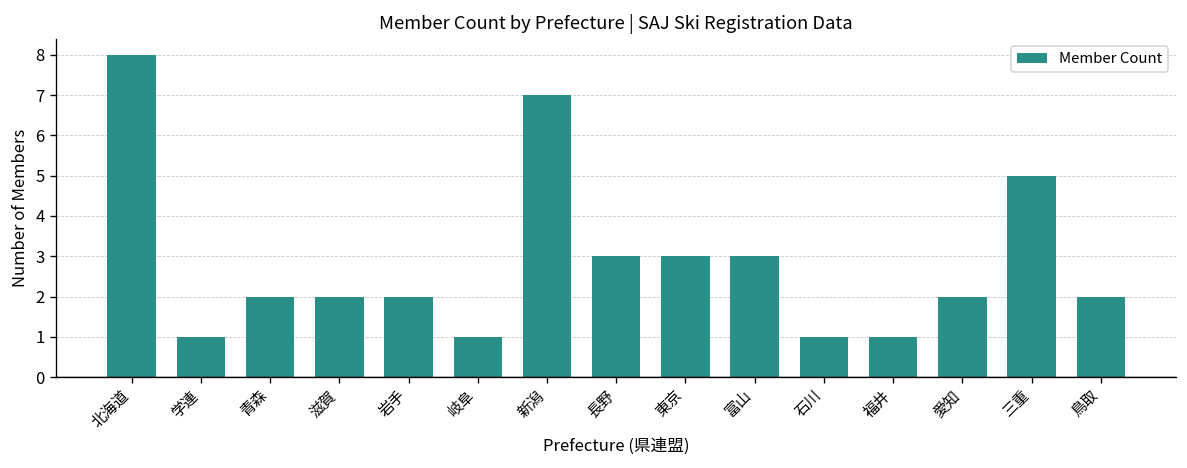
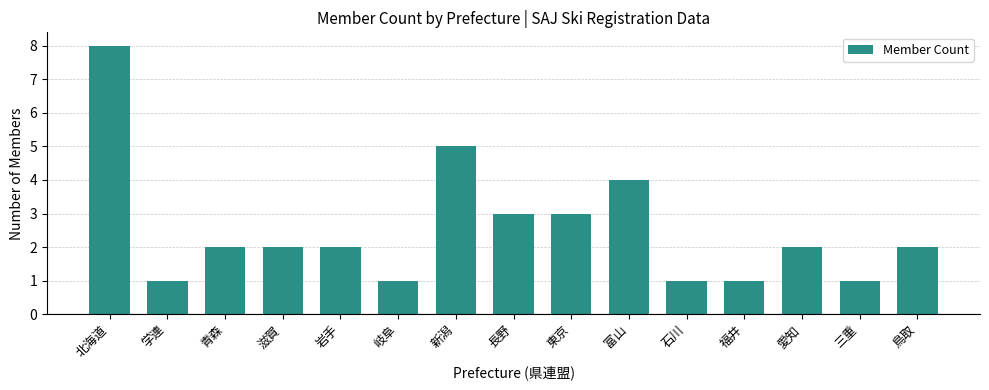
  {
    "北海道": 8,
    "学連": 1,
    "青森": 2,
    "滋賀": 2,
    "岩手": 2,
    "岐阜": 1,
-   "新潟": 7,
+   "新潟": 5,
    "長野": 3,
    "東京": 3,
-   "富山": 3,
+   "富山": 4,
    "石川": 1,
    "福井": 1,
    "愛知": 2,
-   "三重": 5,
+   "三重": 1,
    "鳥取": 2
  }
